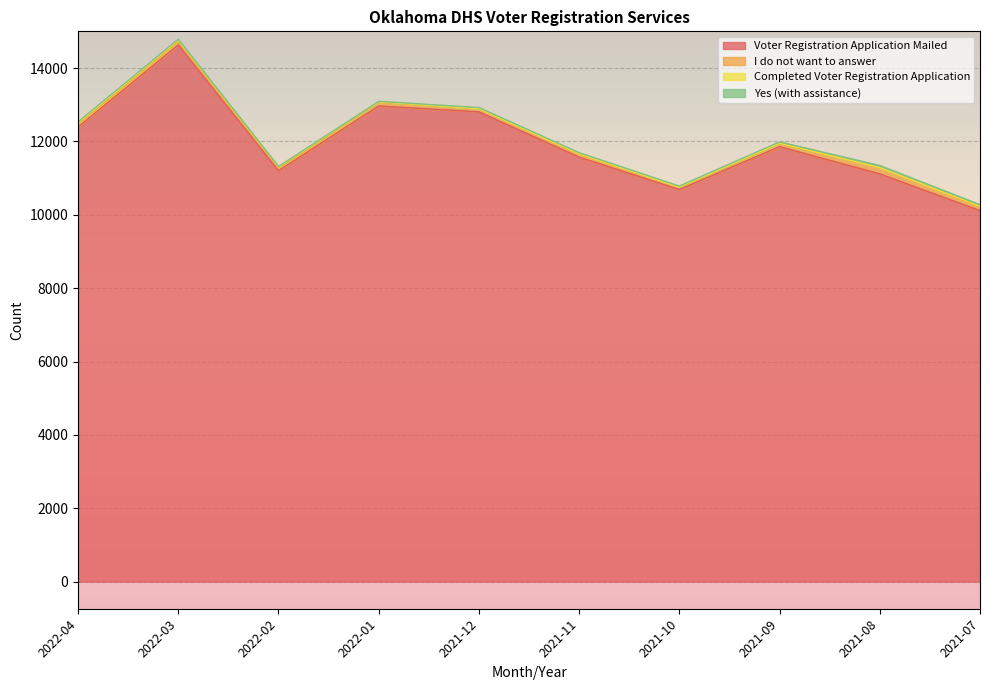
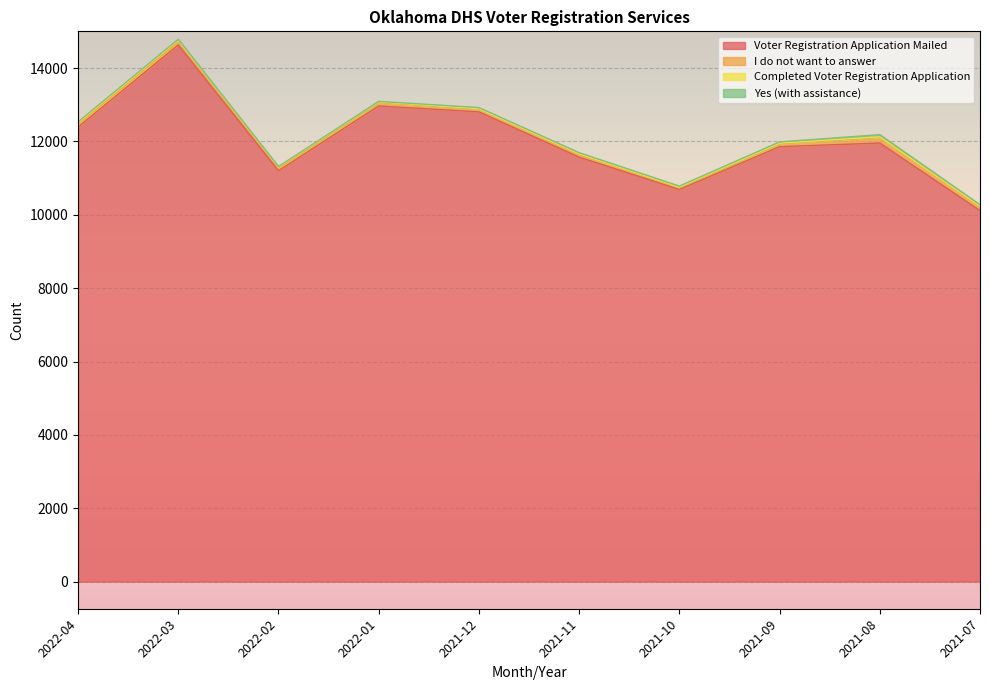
  {
    "Voter Registration Application Mailed": {
      "2022-04": 12400,
      "2022-03": 14600,
      "2022-02": 11200,
      "2022-01": 13000,
      "2021-12": 12800,
      "2021-11": 11600,
      "2021-09": 11900,
-     "2021-08": 11100,
+     "2021-08": 12000,
      "2021-07": 10100
    }
  }
